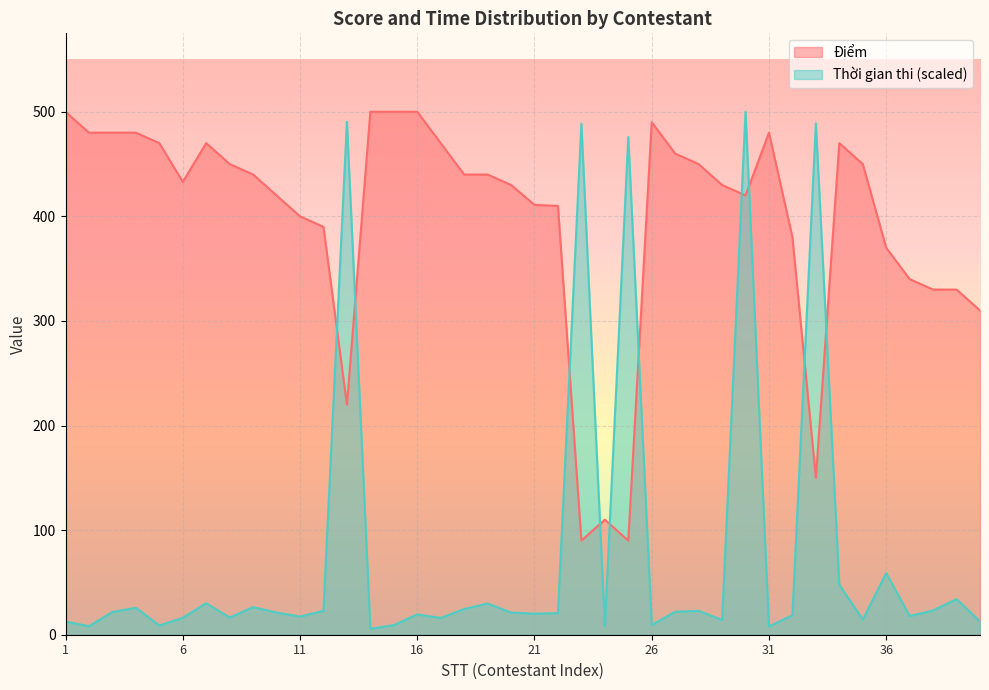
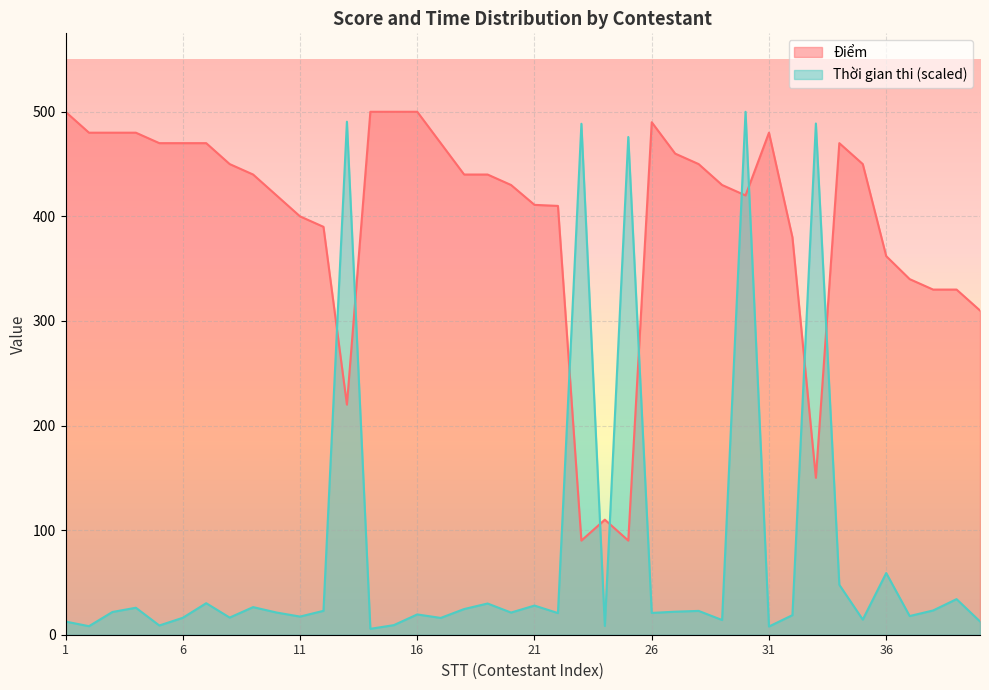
  {
    "Điểm": {
      "1": 500,
-     "6": 433,
+     "6": 470,
      "11": 400,
      "16": 500,
      "21": 411,
      "26": 490,
      "31": 480,
-     "36": 370
+     "36": 362
    },
    "Thời gian thi (scaled)": {
      "1": 13,
      "6": 16,
      "11": 17,
      "16": 19,
-     "21": 20,
-     "26": 9,
+     "21": 28,
+     "26": 21,
      "31": 8,
      "36": 59
    }
  }
